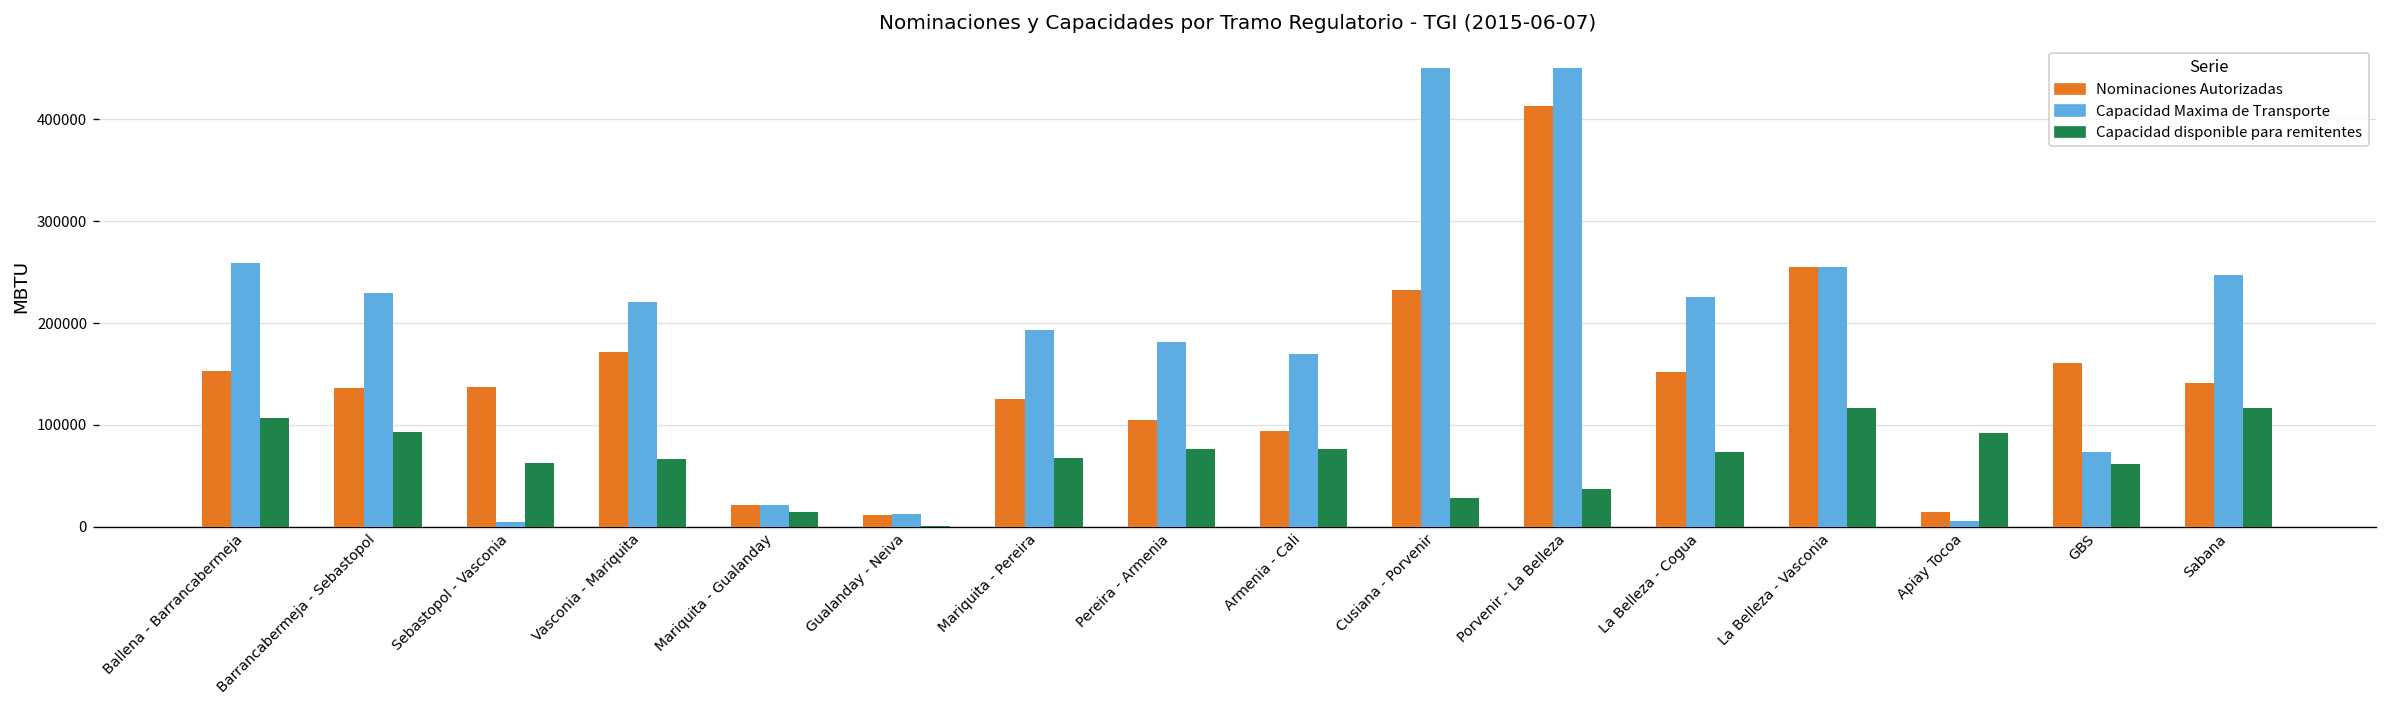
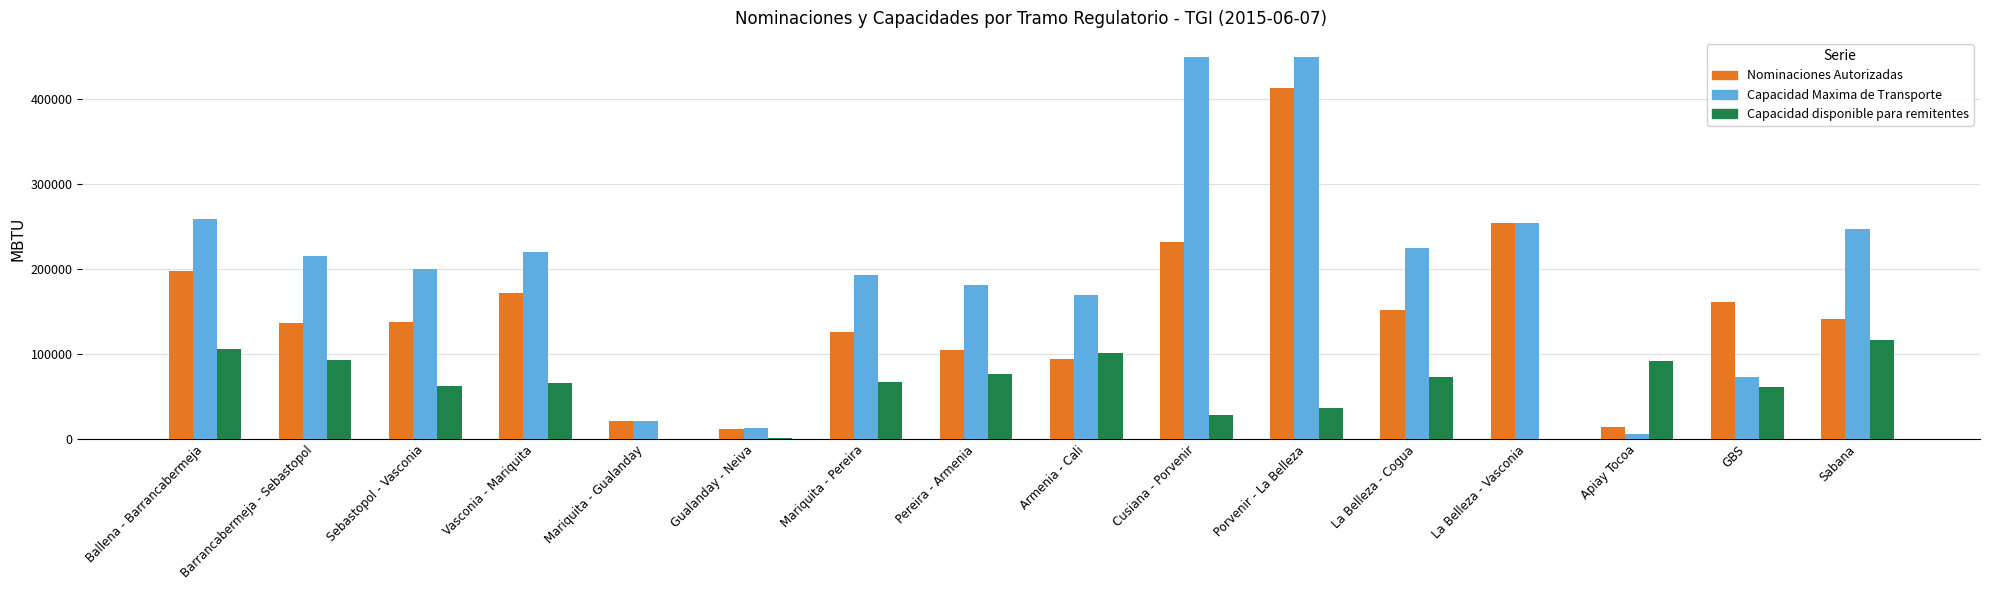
  {
    "Nominaciones Autorizadas": {
-     "Ballena - Barrancabermeja": 150000,
+     "Ballena - Barrancabermeja": 200000,
      "Barrancabermeja - Sebastopol": 140000,
      "Sebastopol - Vasconia": 140000,
      "Vasconia - Mariquita": 170000,
      "Mariquita - Gualanday": 20000,
      "Gualanday - Neiva": 10000,
      "Mariquita - Pereira": 130000,
      "Pereira - Armenia": 100000,
      "Armenia - Cali": 90000,
      "Cusiana - Porvenir": 230000,
      "Porvenir - La Belleza": 410000,
      "La Belleza - Cogua": 150000,
      "La Belleza - Vasconia": 250000,
      "Apiay Tocoa": 10000,
      "GBS": 160000,
      "Sabana": 140000
    },
    "Capacidad Maxima de Transporte": {
      "Ballena - Barrancabermeja": 260000,
-     "Barrancabermeja - Sebastopol": 230000,
-     "Sebastopol - Vasconia": 0,
+     "Barrancabermeja - Sebastopol": 220000,
+     "Sebastopol - Vasconia": 200000,
      "Vasconia - Mariquita": 220000,
      "Mariquita - Gualanday": 20000,
      "Gualanday - Neiva": 10000,
      "Mariquita - Pereira": 190000,
      "Pereira - Armenia": 180000,
      "Armenia - Cali": 170000,
      "Cusiana - Porvenir": 450000,
      "Porvenir - La Belleza": 450000,
      "La Belleza - Cogua": 230000,
      "La Belleza - Vasconia": 250000,
      "Apiay Tocoa": 10000,
      "GBS": 70000,
      "Sabana": 250000
    },
    "Capacidad disponible para remitentes": {
      "Ballena - Barrancabermeja": 110000,
      "Barrancabermeja - Sebastopol": 90000,
      "Sebastopol - Vasconia": 60000,
      "Vasconia - Mariquita": 70000,
-     "Mariquita - Gualanday": 10000,
+     "Mariquita - Gualanday": 0,
      "Mariquita - Pereira": 70000,
      "Pereira - Armenia": 80000,
-     "Armenia - Cali": 80000,
+     "Armenia - Cali": 100000,
      "Cusiana - Porvenir": 30000,
      "Porvenir - La Belleza": 40000,
      "La Belleza - Cogua": 70000,
-     "La Belleza - Vasconia": 120000,
+     "La Belleza - Vasconia": 0,
      "Apiay Tocoa": 90000,
      "GBS": 60000,
      "Sabana": 120000
    }
  }
